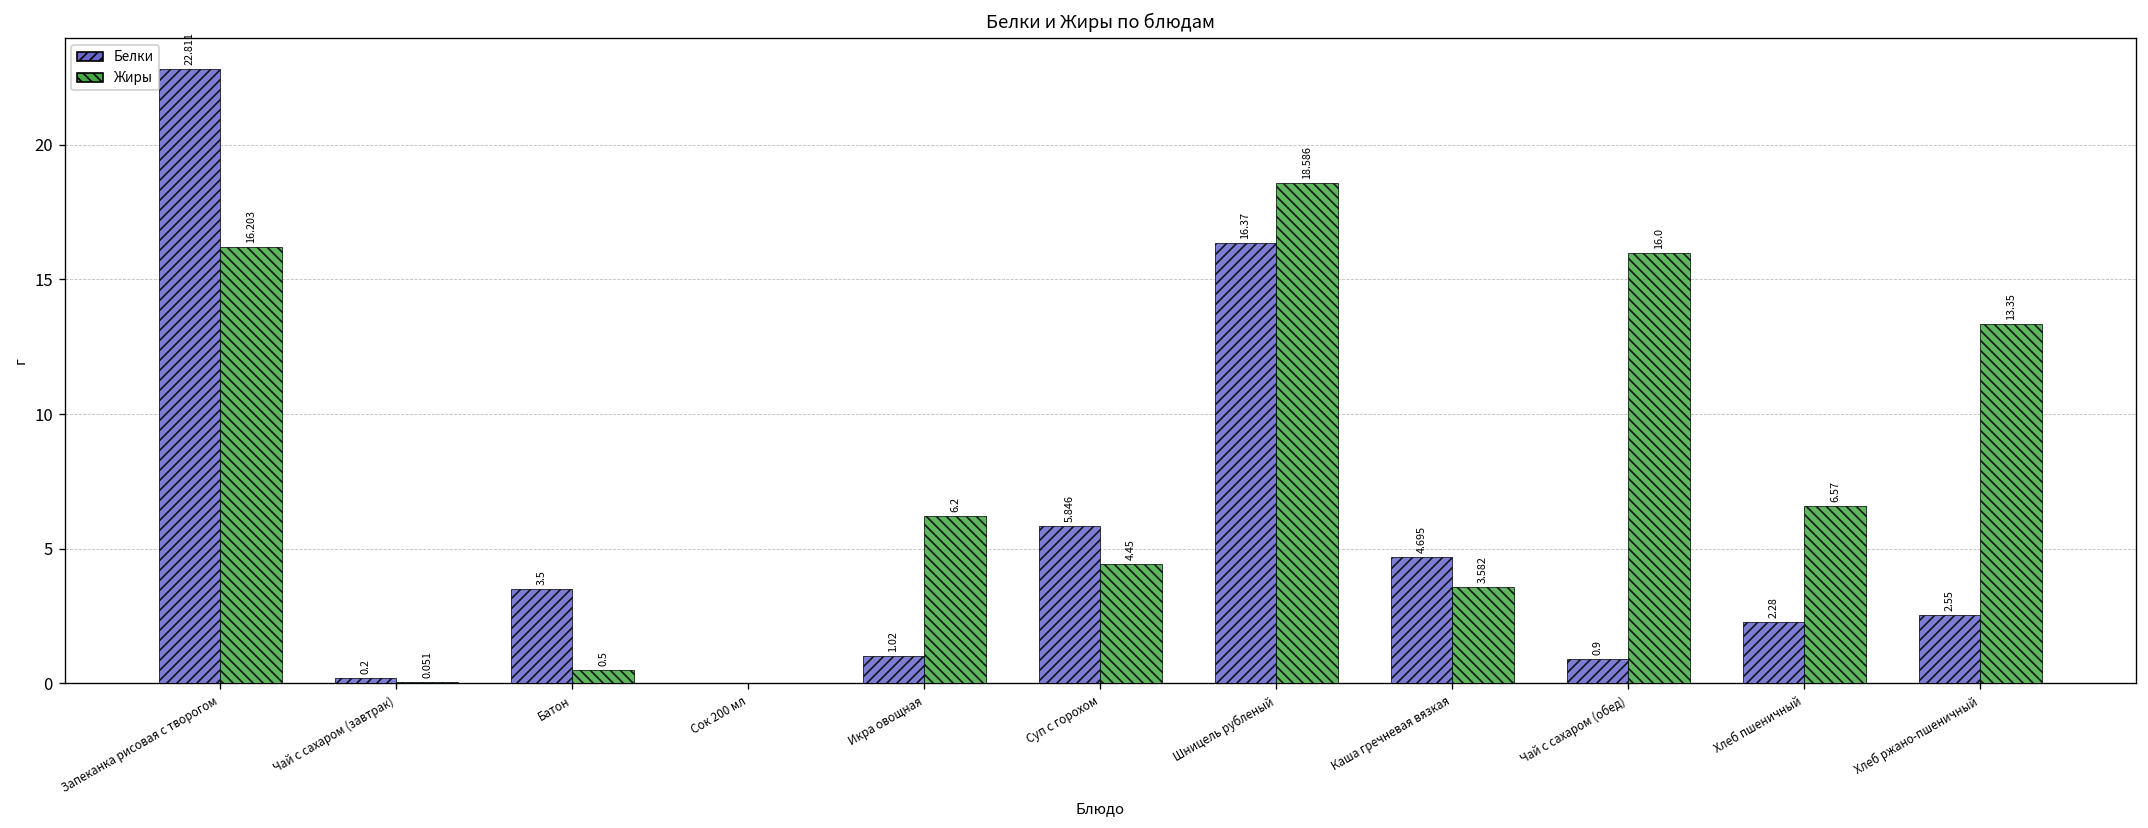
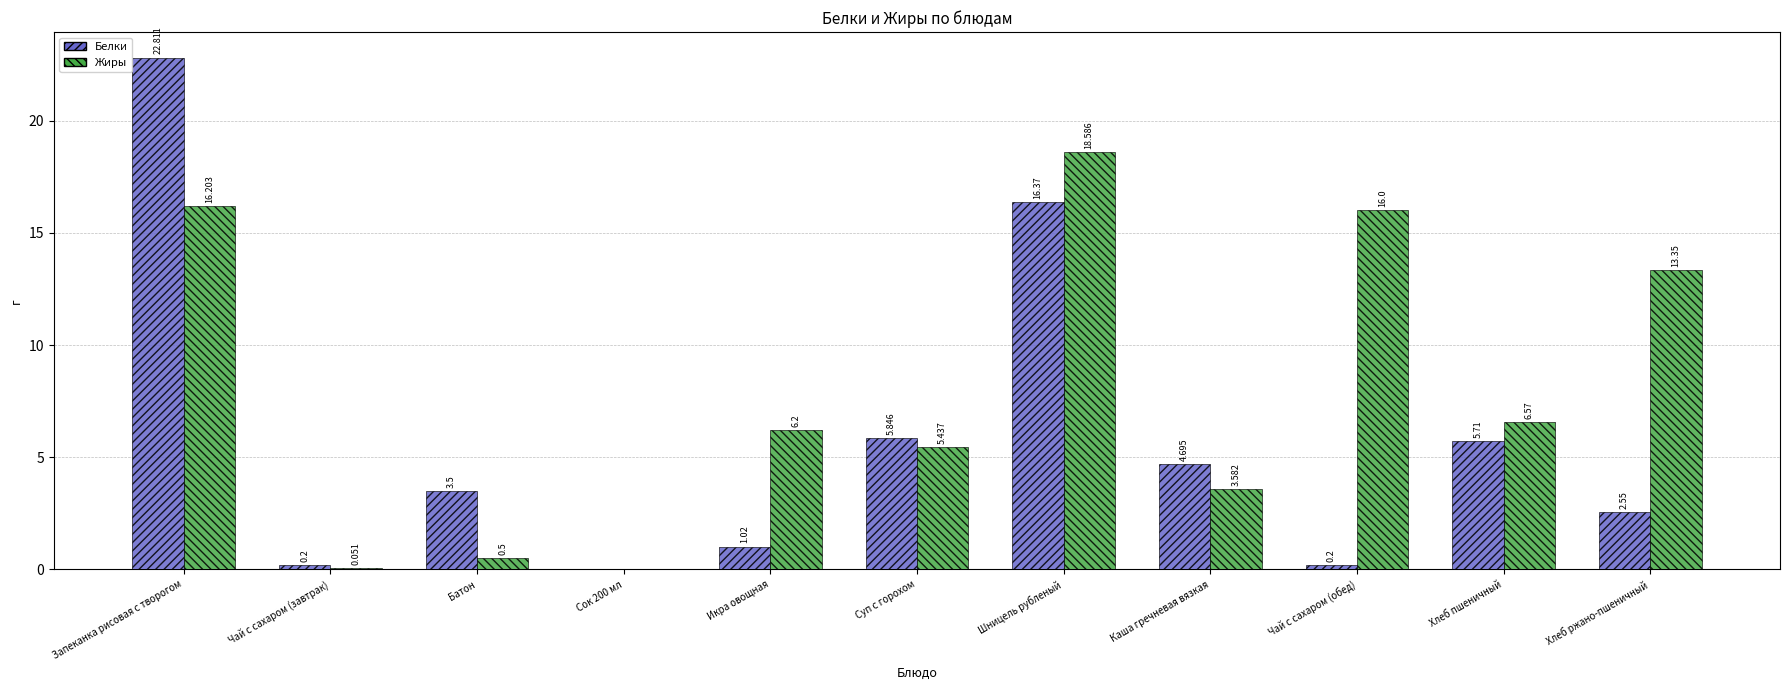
  {
    "Белки": {
      "Запеканка рисовая с творогом": 22.811,
      "Чай с сахаром (завтрак)": 0.2,
      "Батон": 3.5,
      "Икра овощная": 1.02,
      "Суп с горохом": 5.846,
      "Шницель рубленый": 16.37,
      "Каша гречневая вязкая": 4.695,
-     "Чай с сахаром (обед)": 0.9,
-     "Хлеб пшеничный": 2.28,
+     "Чай с сахаром (обед)": 0.2,
+     "Хлеб пшеничный": 5.71,
      "Хлеб ржано-пшеничный": 2.55
    },
    "Жиры": {
      "Запеканка рисовая с творогом": 16.203,
      "Чай с сахаром (завтрак)": 0.051,
      "Батон": 0.5,
      "Икра овощная": 6.2,
-     "Суп с горохом": 4.45,
+     "Суп с горохом": 5.437,
      "Шницель рубленый": 18.586,
      "Каша гречневая вязкая": 3.582,
      "Чай с сахаром (обед)": 16.0,
      "Хлеб пшеничный": 6.57,
      "Хлеб ржано-пшеничный": 13.35
    }
  }
